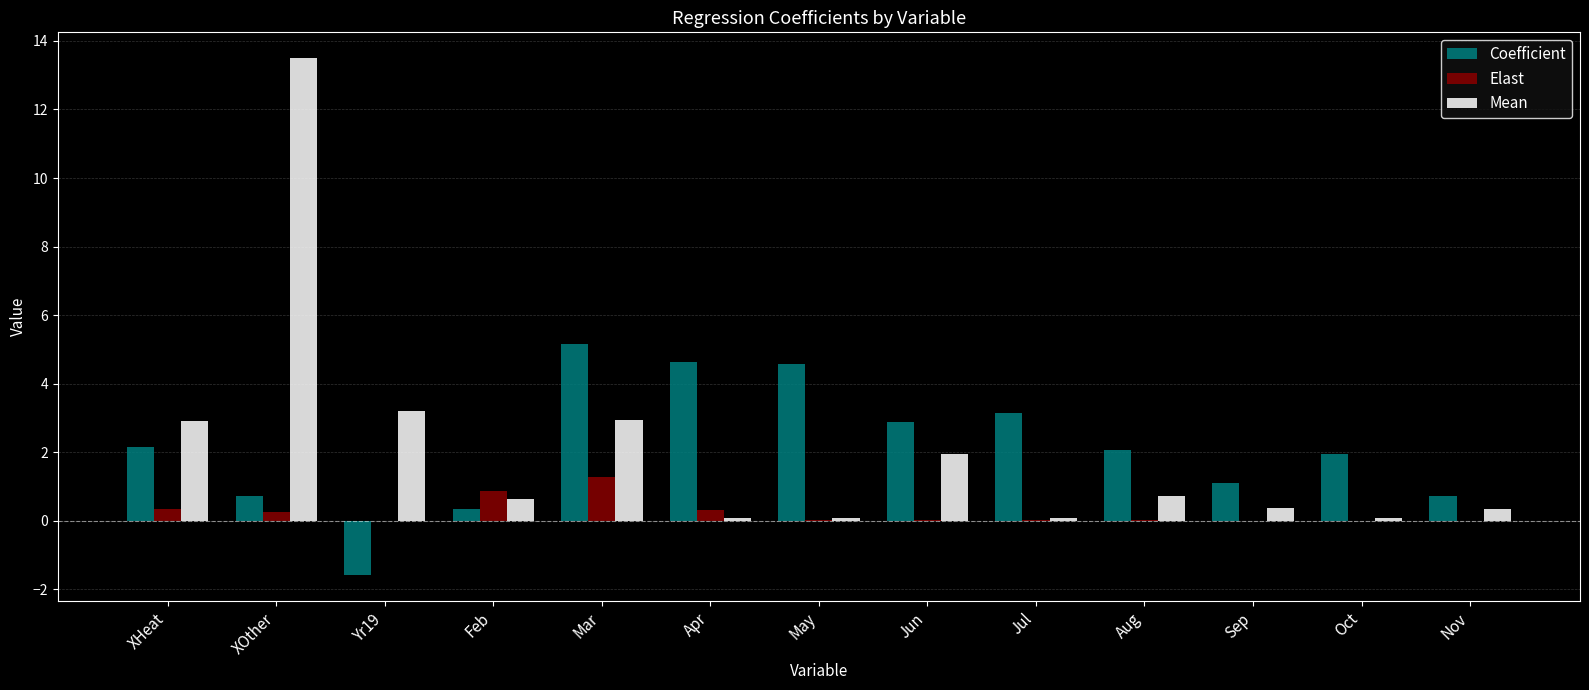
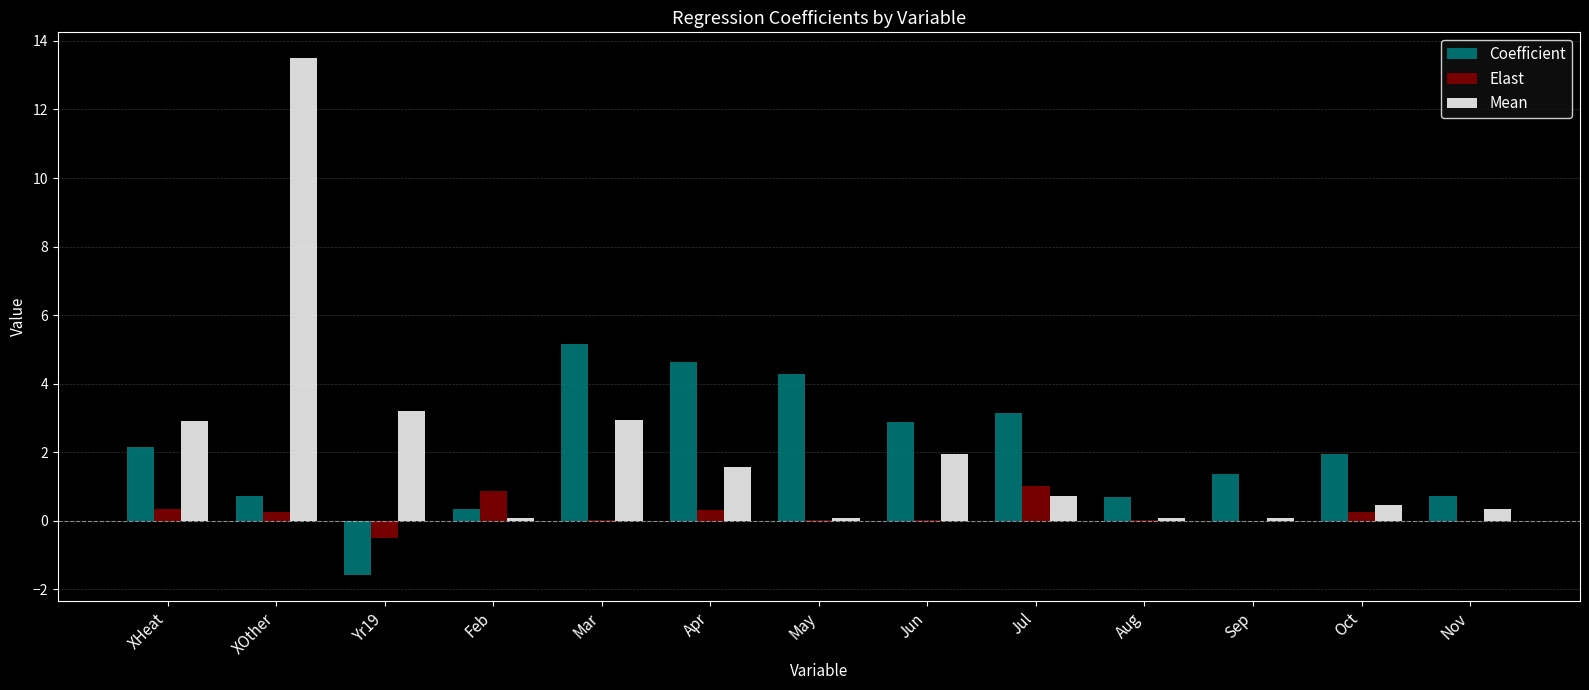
  {
    "Coefficient": {
      "XHeat": 2.2,
      "XOther": 0.7,
      "Yr19": -1.6,
      "Feb": 0.4,
      "Mar": 5.2,
      "Apr": 4.6,
-     "May": 4.6,
+     "May": 4.3,
      "Jun": 2.9,
      "Jul": 3.2,
-     "Aug": 2.1,
-     "Sep": 1.1,
+     "Aug": 0.7,
+     "Sep": 1.4,
      "Oct": 1.9,
      "Nov": 0.7
    },
    "Elast": {
      "XHeat": 0.4,
      "XOther": 0.3,
-     "Yr19": 0.0,
+     "Yr19": -0.5,
      "Feb": 0.9,
-     "Mar": 1.3,
+     "Mar": 0.0,
      "Apr": 0.3,
-     "Jul": 0.0,
-     "Oct": 0.0
+     "Jul": 1.0,
+     "Oct": 0.3
    },
    "Mean": {
      "XHeat": 2.9,
      "XOther": 13.5,
      "Yr19": 3.2,
-     "Feb": 0.6,
+     "Feb": 0.1,
      "Mar": 2.9,
-     "Apr": 0.1,
+     "Apr": 1.6,
      "May": 0.1,
      "Jun": 1.9,
-     "Jul": 0.1,
-     "Aug": 0.7,
-     "Sep": 0.4,
-     "Oct": 0.1,
+     "Jul": 0.7,
+     "Aug": 0.1,
+     "Sep": 0.1,
+     "Oct": 0.5,
      "Nov": 0.4
    }
  }
